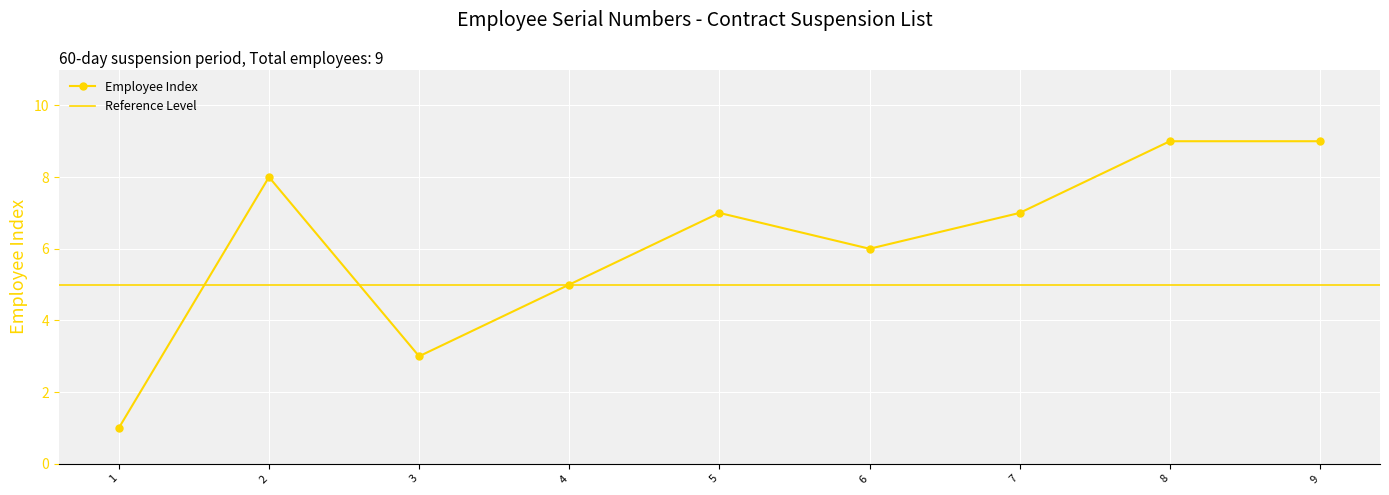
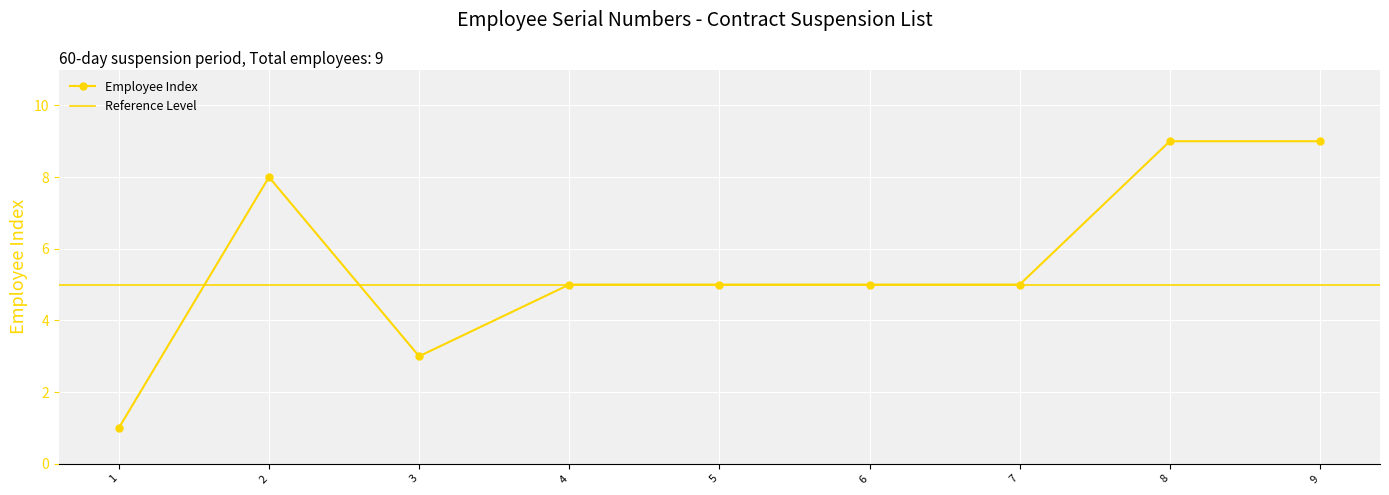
  {
    "1": 1,
    "2": 8,
    "3": 3,
    "4": 5,
-   "5": 7,
-   "6": 6,
-   "7": 7,
+   "5": 5,
+   "6": 5,
+   "7": 5,
    "8": 9,
    "9": 9
  }
